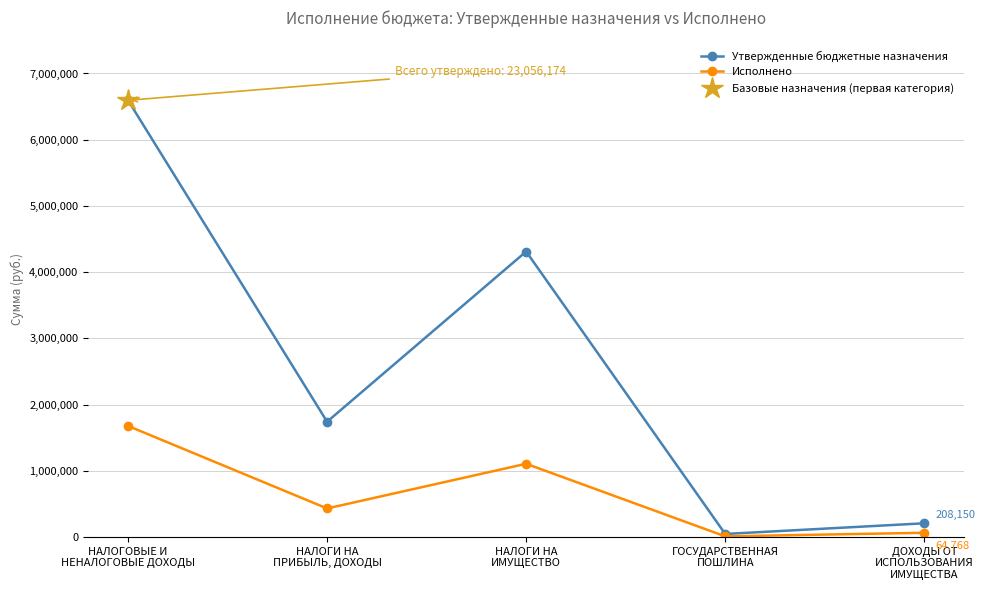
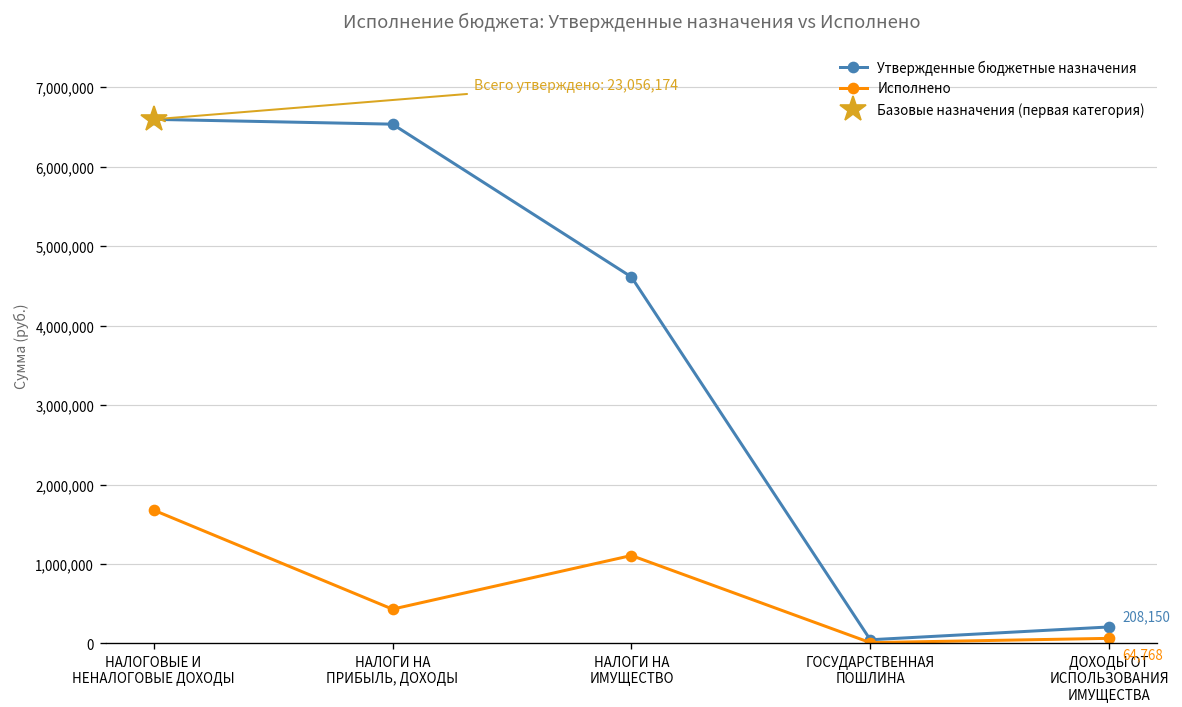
  {
    "Утвержденные бюджетные назначения": {
-     "НАЛОГИ НА ПРИБЫЛЬ, ДОХОДЫ": "1,700,000",
-     "НАЛОГИ НА ИМУЩЕСТВО": "4,300,000"
+     "НАЛОГИ НА ПРИБЫЛЬ, ДОХОДЫ": "6,500,000",
+     "НАЛОГИ НА ИМУЩЕСТВО": "4,600,000"
    }
  }
